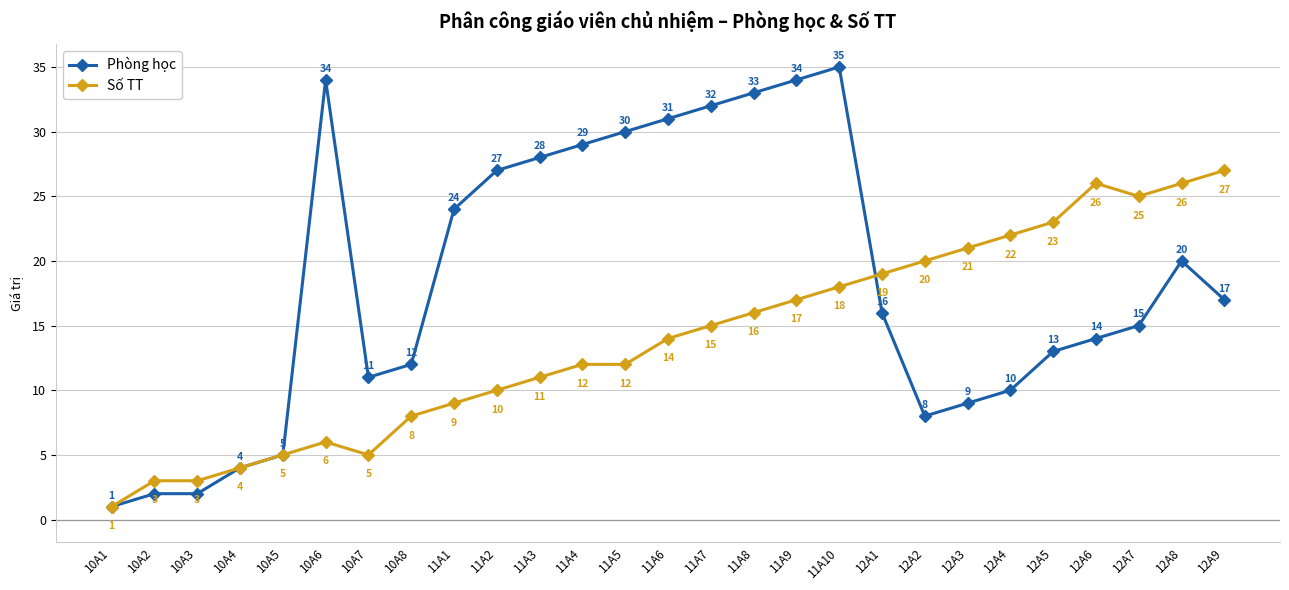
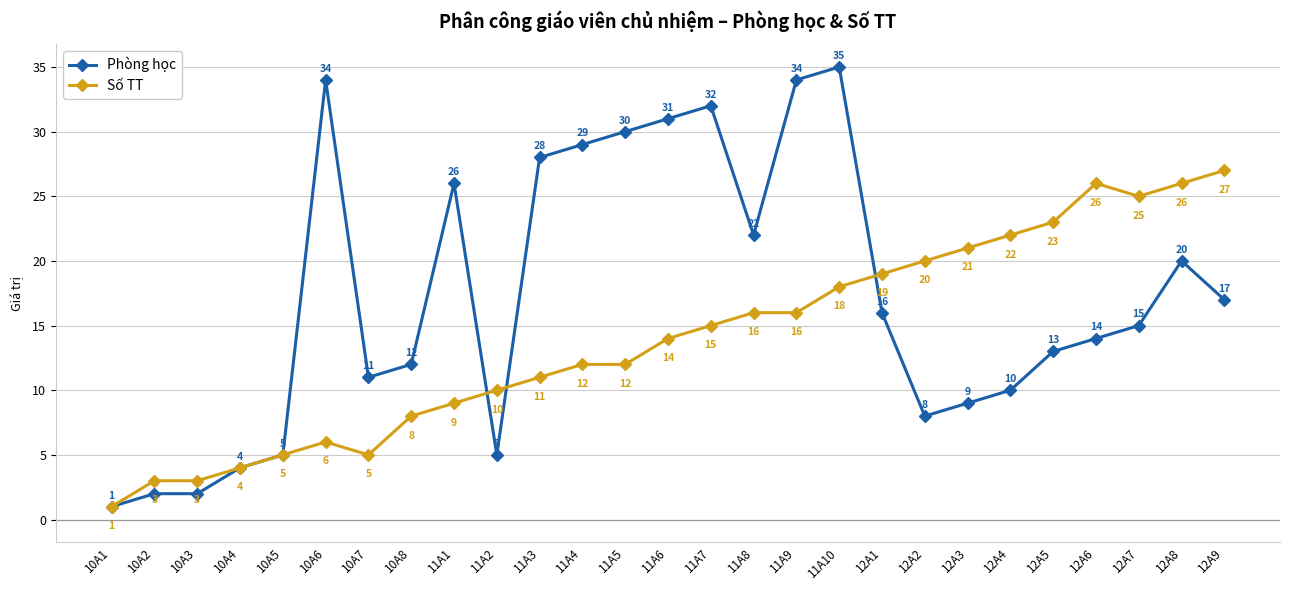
  {
    "Phòng học": {
      "10A6": 34,
      "10A7": 11,
      "10A8": 12,
-     "11A1": 24,
-     "11A2": 27,
+     "11A1": 26,
+     "11A2": 5,
      "11A3": 28,
      "11A4": 29,
      "11A5": 30,
      "11A6": 31,
      "11A7": 32,
-     "11A8": 33,
+     "11A8": 22,
      "11A9": 34,
      "11A10": 35,
      "12A2": 8,
      "12A3": 9,
      "12A4": 10,
      "12A5": 13,
      "12A6": 14,
      "12A7": 15,
      "12A8": 20,
      "12A9": 17
    },
    "Số TT": {
      "10A6": 6,
      "10A7": 5,
      "10A8": 8,
      "11A1": 9,
      "11A2": 10,
      "11A3": 11,
      "11A4": 12,
      "11A5": 12,
      "11A6": 14,
      "11A7": 15,
      "11A8": 16,
-     "11A9": 17,
+     "11A9": 16,
      "11A10": 18,
      "12A2": 20,
      "12A3": 21,
      "12A4": 22,
      "12A5": 23,
      "12A6": 26,
      "12A7": 25,
      "12A8": 26,
      "12A9": 27
    }
  }
